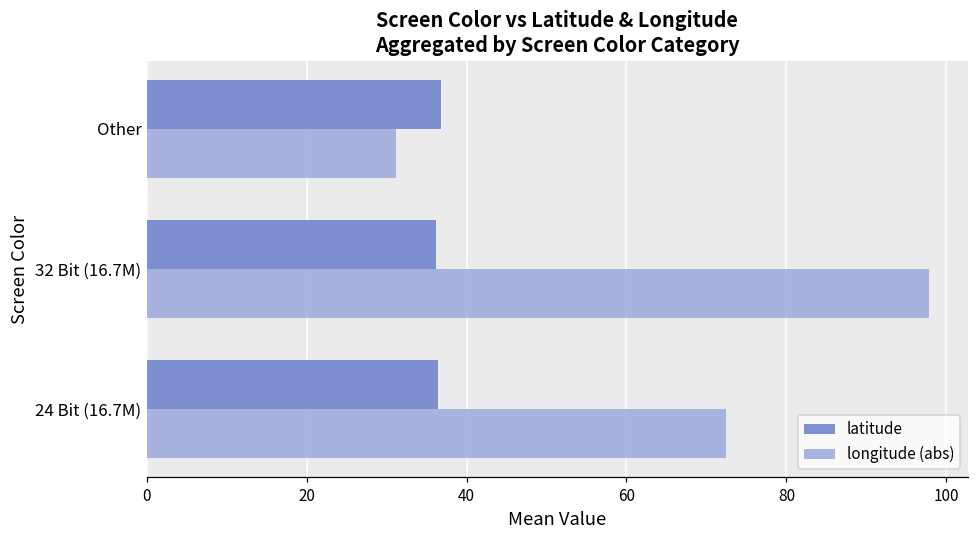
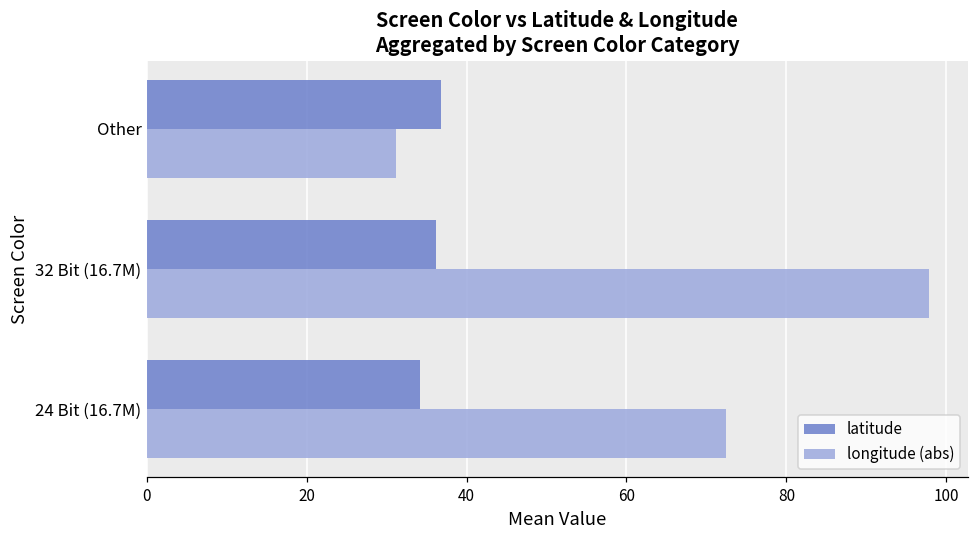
  {
    "latitude": {
      "Other": 37,
      "32 Bit (16.7M)": 36,
-     "24 Bit (16.7M)": 36
+     "24 Bit (16.7M)": 34
    },
    "longitude (abs)": {
      "Other": 31,
      "32 Bit (16.7M)": 98,
      "24 Bit (16.7M)": 72
    }
  }
